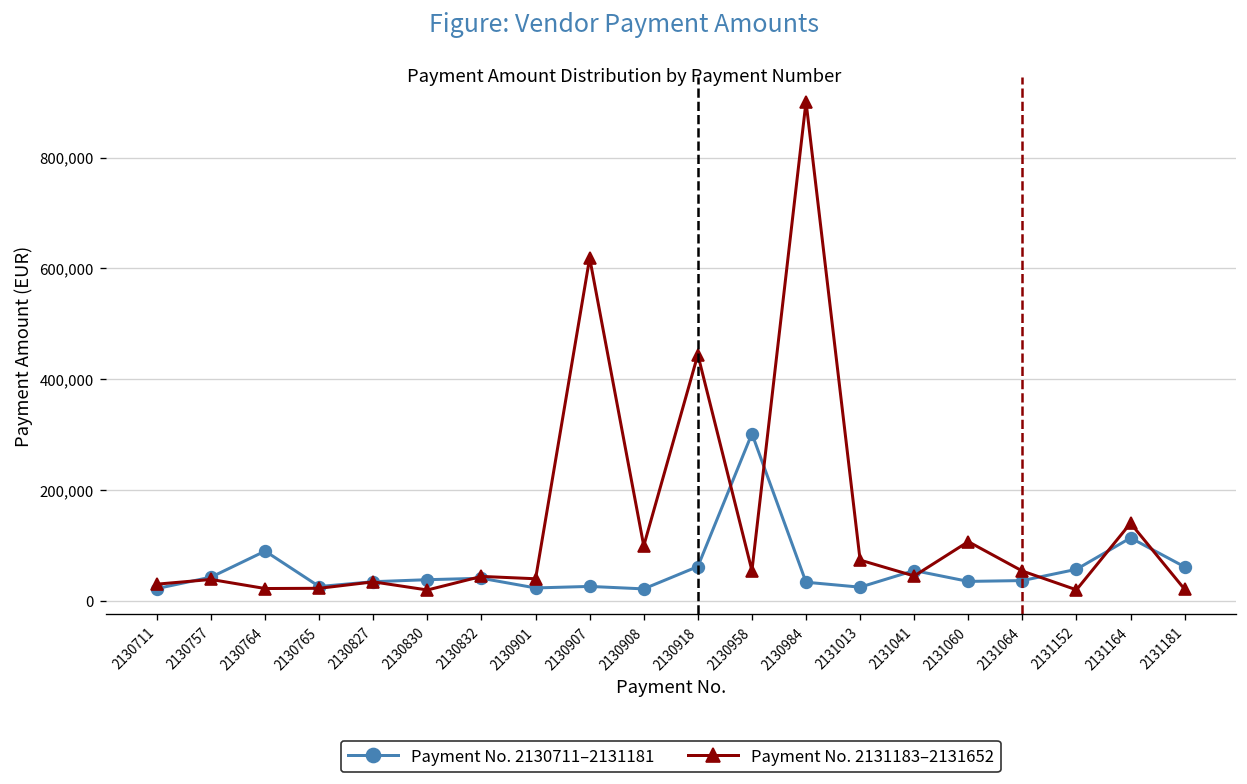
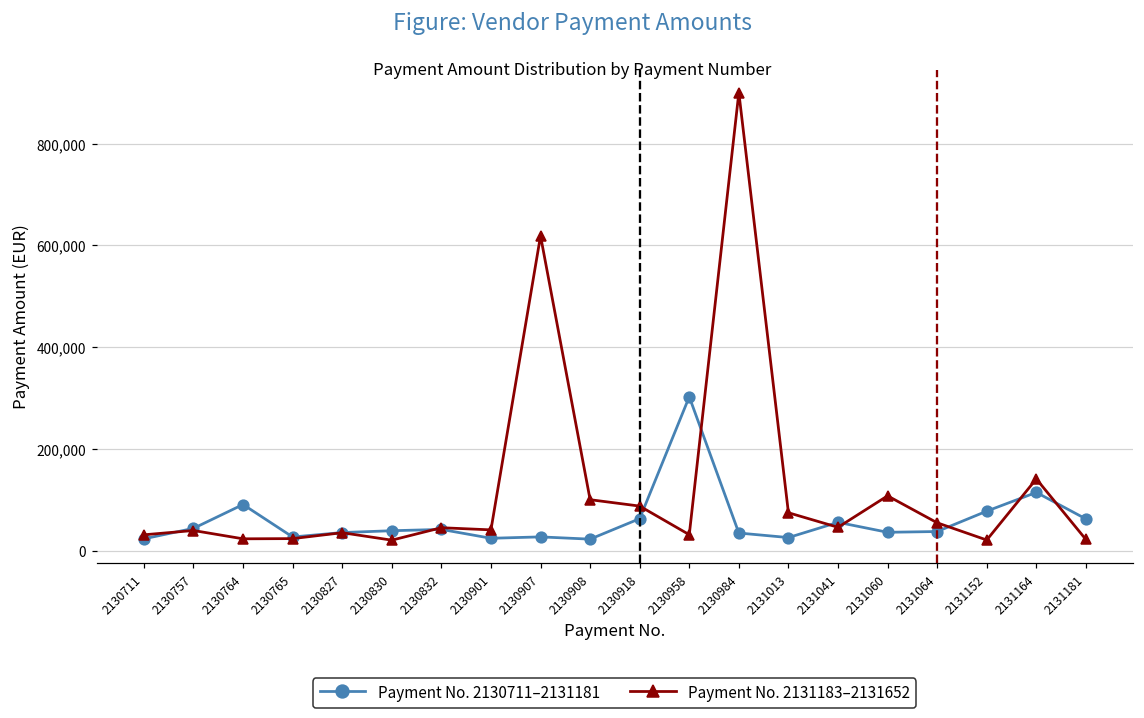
  {
    "Payment No. 2130711–2131181": {
      "2130711": "20,000",
      "2130764": "90,000",
      "2130830": "40,000",
      "2130901": "20,000",
      "2130907": "30,000",
      "2130908": "20,000",
      "2130918": "60,000",
      "2130958": "300,000",
      "2130984": "30,000",
      "2131013": "30,000",
      "2131041": "60,000",
      "2131060": "40,000",
      "2131064": "40,000",
-     "2131152": "60,000",
+     "2131152": "80,000",
      "2131164": "110,000",
      "2131181": "60,000"
    },
    "Payment No. 2131183–2131652": {
      "2130711": "30,000",
      "2130764": "20,000",
      "2130830": "20,000",
      "2130901": "40,000",
      "2130907": "620,000",
      "2130908": "100,000",
-     "2130918": "440,000",
-     "2130958": "60,000",
+     "2130918": "90,000",
+     "2130958": "30,000",
      "2130984": "900,000",
      "2131013": "70,000",
      "2131041": "50,000",
      "2131060": "110,000",
      "2131064": "50,000",
      "2131152": "20,000",
      "2131164": "140,000",
      "2131181": "20,000"
    }
  }
